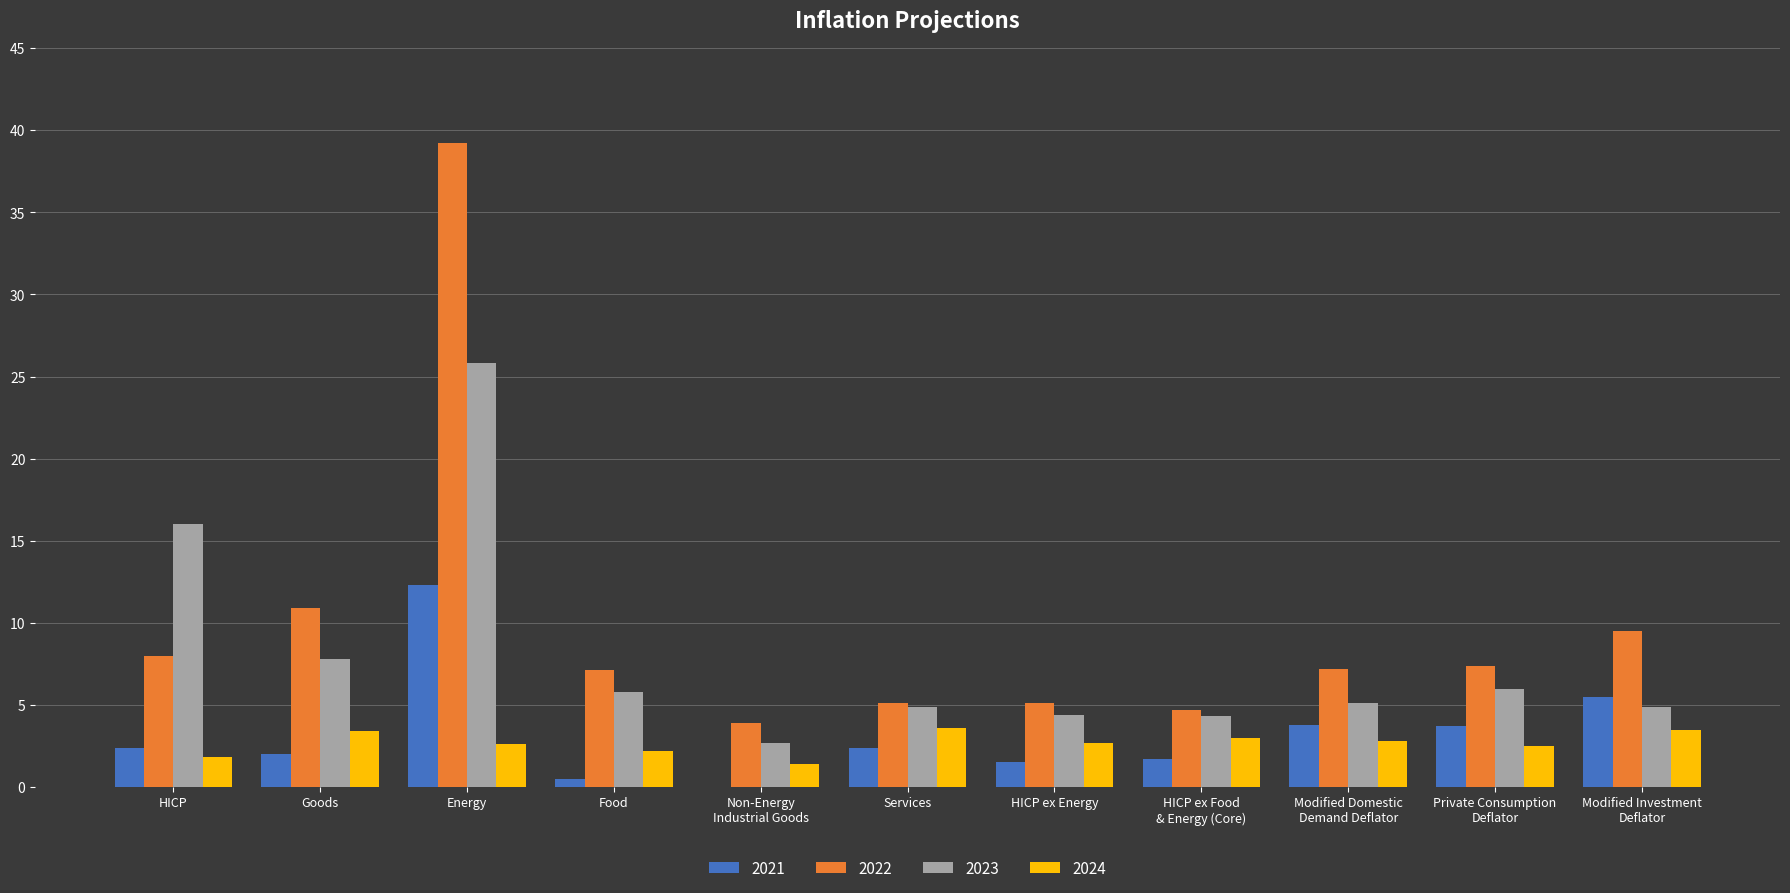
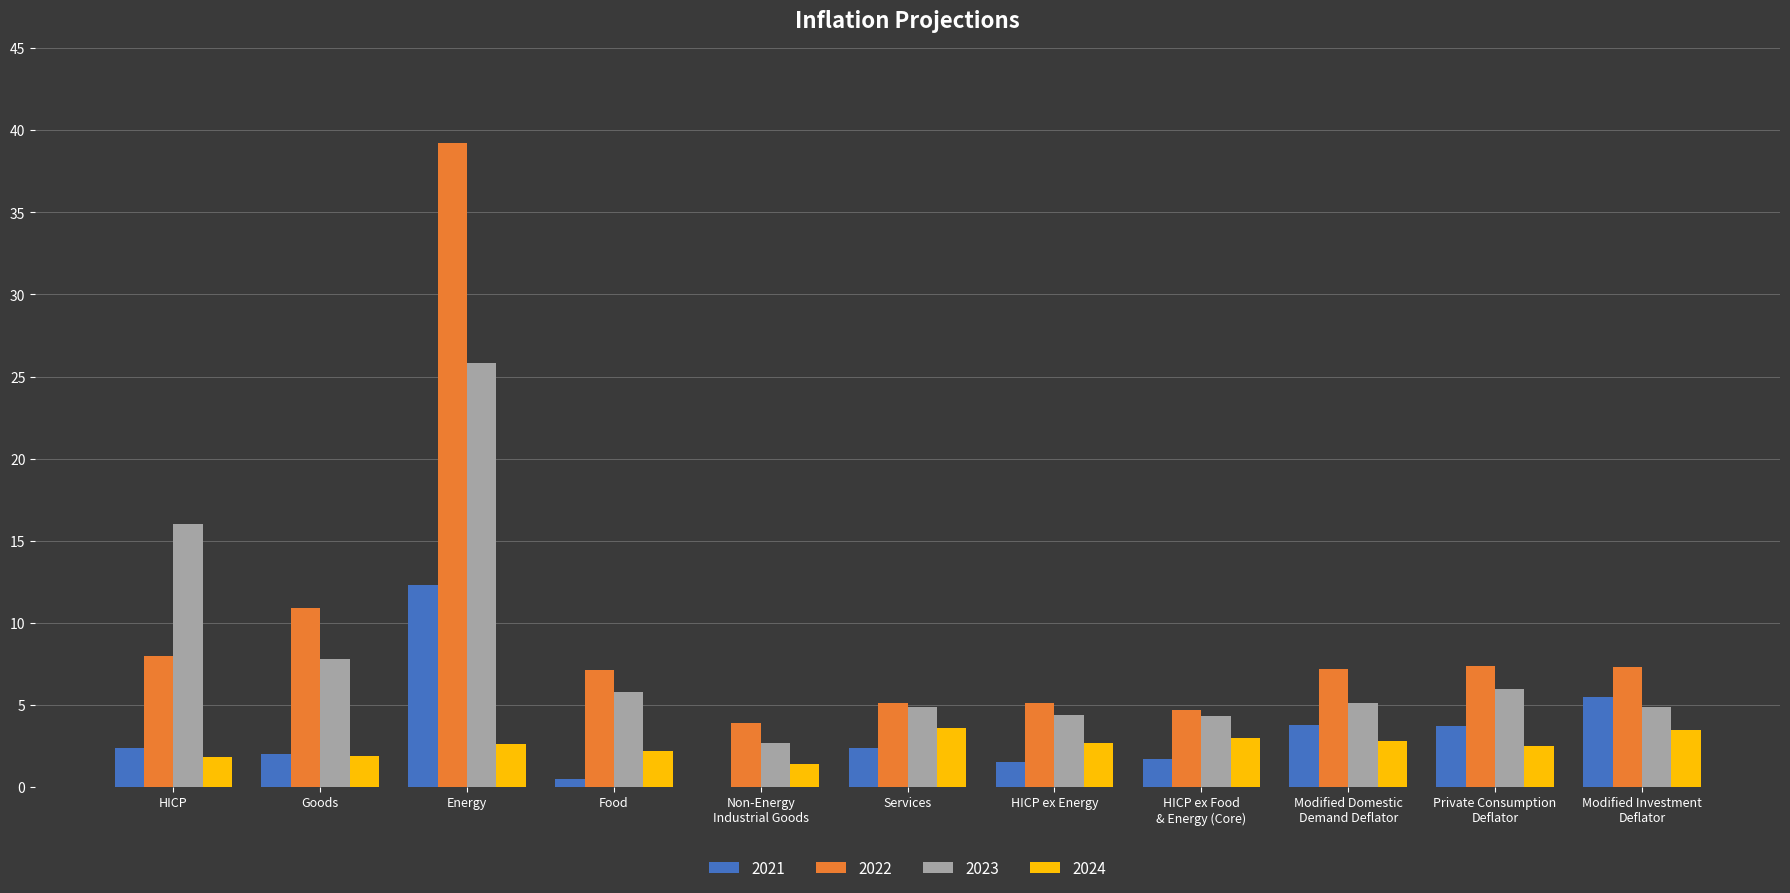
  {
    "2021": {
      "HICP": 2.4,
      "Goods": 2.0,
      "Energy": 12.3,
      "Food": 0.5,
      "Non-Energy Industrial Goods": 0.0,
      "Services": 2.4,
      "HICP ex Energy": 1.5,
      "HICP ex Food & Energy (Core)": 1.7,
      "Modified Domestic Demand Deflator": 3.8,
      "Private Consumption Deflator": 3.7,
      "Modified Investment Deflator": 5.5
    },
    "2022": {
      "HICP": 8.0,
      "Goods": 10.9,
      "Energy": 39.2,
      "Food": 7.1,
      "Non-Energy Industrial Goods": 3.9,
      "Services": 5.1,
      "HICP ex Energy": 5.1,
      "HICP ex Food & Energy (Core)": 4.7,
      "Modified Domestic Demand Deflator": 7.2,
      "Private Consumption Deflator": 7.4,
-     "Modified Investment Deflator": 9.5
+     "Modified Investment Deflator": 7.3
    },
    "2023": {
      "HICP": 16.0,
      "Goods": 7.8,
      "Energy": 25.8,
      "Food": 5.8,
      "Non-Energy Industrial Goods": 2.7,
      "Services": 4.9,
      "HICP ex Energy": 4.4,
      "HICP ex Food & Energy (Core)": 4.3,
      "Modified Domestic Demand Deflator": 5.1,
      "Private Consumption Deflator": 6.0,
      "Modified Investment Deflator": 4.9
    },
    "2024": {
      "HICP": 1.8,
-     "Goods": 3.4,
+     "Goods": 1.9,
      "Energy": 2.6,
      "Food": 2.2,
      "Non-Energy Industrial Goods": 1.4,
      "Services": 3.6,
      "HICP ex Energy": 2.7,
      "HICP ex Food & Energy (Core)": 3.0,
      "Modified Domestic Demand Deflator": 2.8,
      "Private Consumption Deflator": 2.5,
      "Modified Investment Deflator": 3.5
    }
  }
